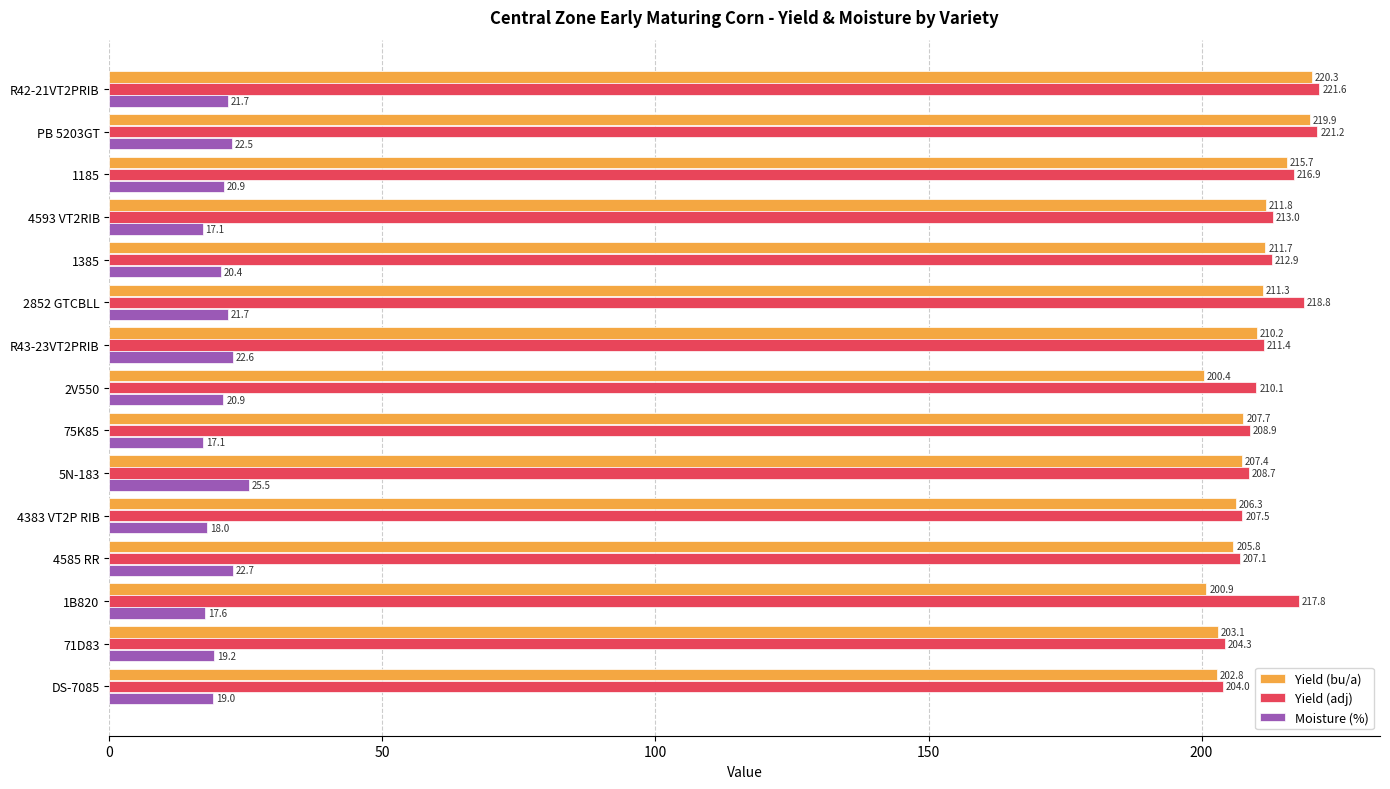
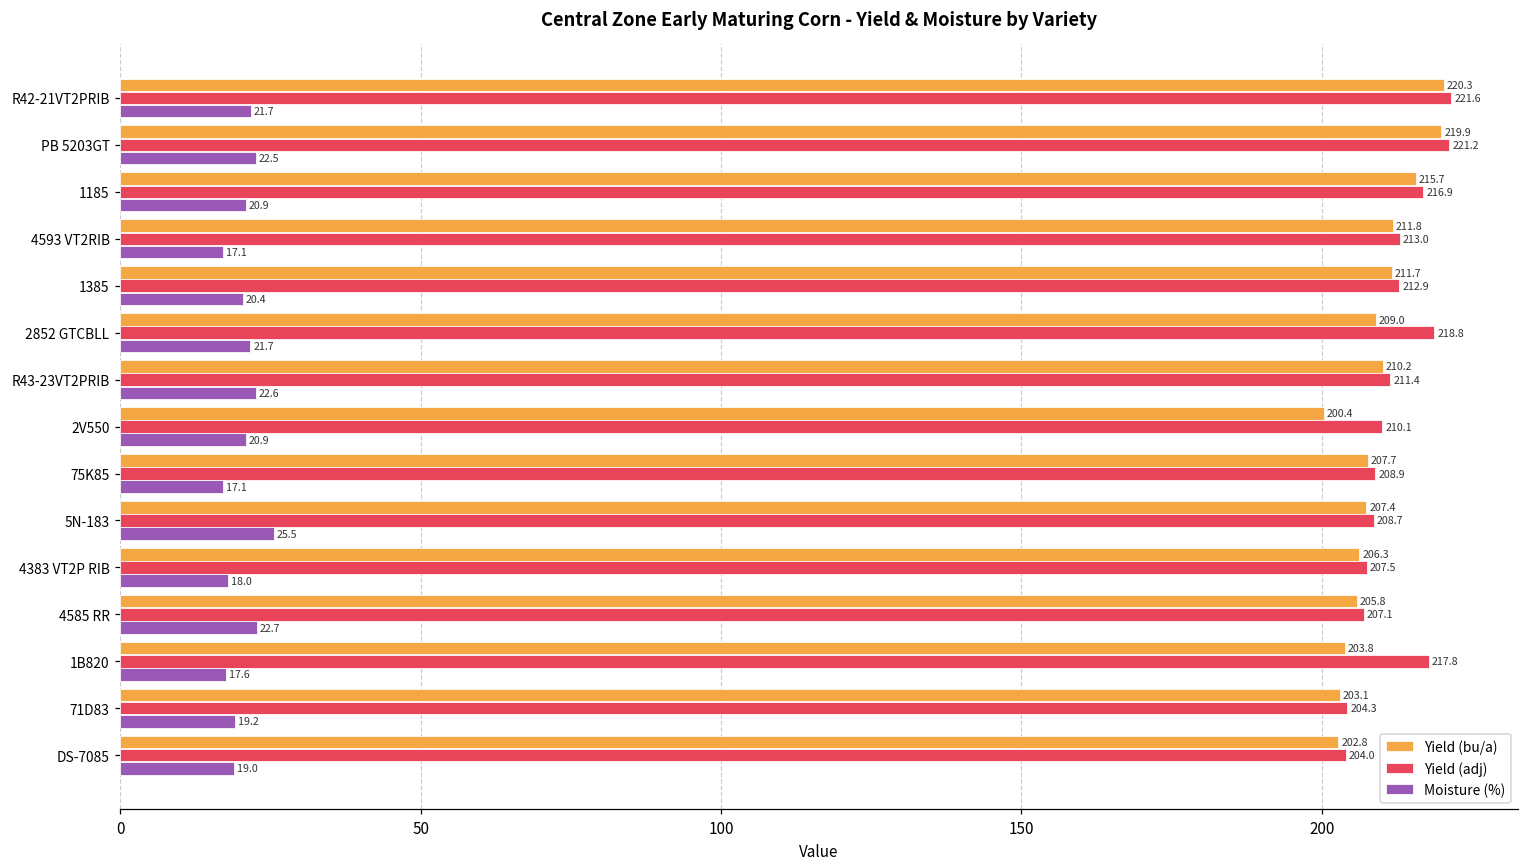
  {
    "Yield (bu/a)": {
      "R42-21VT2PRIB": 220.3,
      "PB 5203GT": 219.9,
      "1185": 215.7,
      "4593 VT2RIB": 211.8,
      "1385": 211.7,
-     "2852 GTCBLL": 211.3,
+     "2852 GTCBLL": 209.0,
      "R43-23VT2PRIB": 210.2,
      "2V550": 200.4,
      "75K85": 207.7,
      "5N-183": 207.4,
      "4383 VT2P RIB": 206.3,
      "4585 RR": 205.8,
-     "1B820": 200.9,
+     "1B820": 203.8,
      "71D83": 203.1,
      "DS-7085": 202.8
    },
    "Yield (adj)": {
      "R42-21VT2PRIB": 221.6,
      "PB 5203GT": 221.2,
      "1185": 216.9,
      "4593 VT2RIB": 213.0,
      "1385": 212.9,
      "2852 GTCBLL": 218.8,
      "R43-23VT2PRIB": 211.4,
      "2V550": 210.1,
      "75K85": 208.9,
      "5N-183": 208.7,
      "4383 VT2P RIB": 207.5,
      "4585 RR": 207.1,
      "1B820": 217.8,
      "71D83": 204.3,
      "DS-7085": 204.0
    },
    "Moisture (%)": {
      "R42-21VT2PRIB": 21.7,
      "PB 5203GT": 22.5,
      "1185": 20.9,
      "4593 VT2RIB": 17.1,
      "1385": 20.4,
      "2852 GTCBLL": 21.7,
      "R43-23VT2PRIB": 22.6,
      "2V550": 20.9,
      "75K85": 17.1,
      "5N-183": 25.5,
      "4383 VT2P RIB": 18.0,
      "4585 RR": 22.7,
      "1B820": 17.6,
      "71D83": 19.2,
      "DS-7085": 19.0
    }
  }
